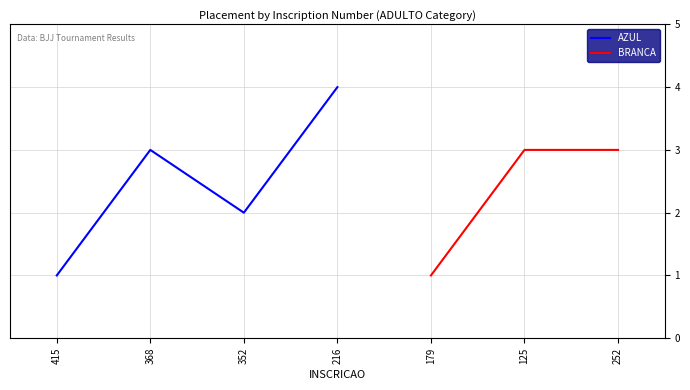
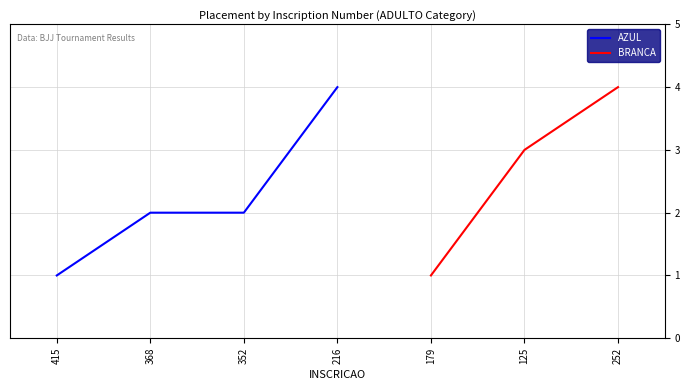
  {
    "AZUL": {
      "415": 1,
-     "368": 3,
+     "368": 2,
      "352": 2,
      "216": 4
    },
    "BRANCA": {
      "179": 1,
      "125": 3,
-     "252": 3
+     "252": 4
    }
  }
